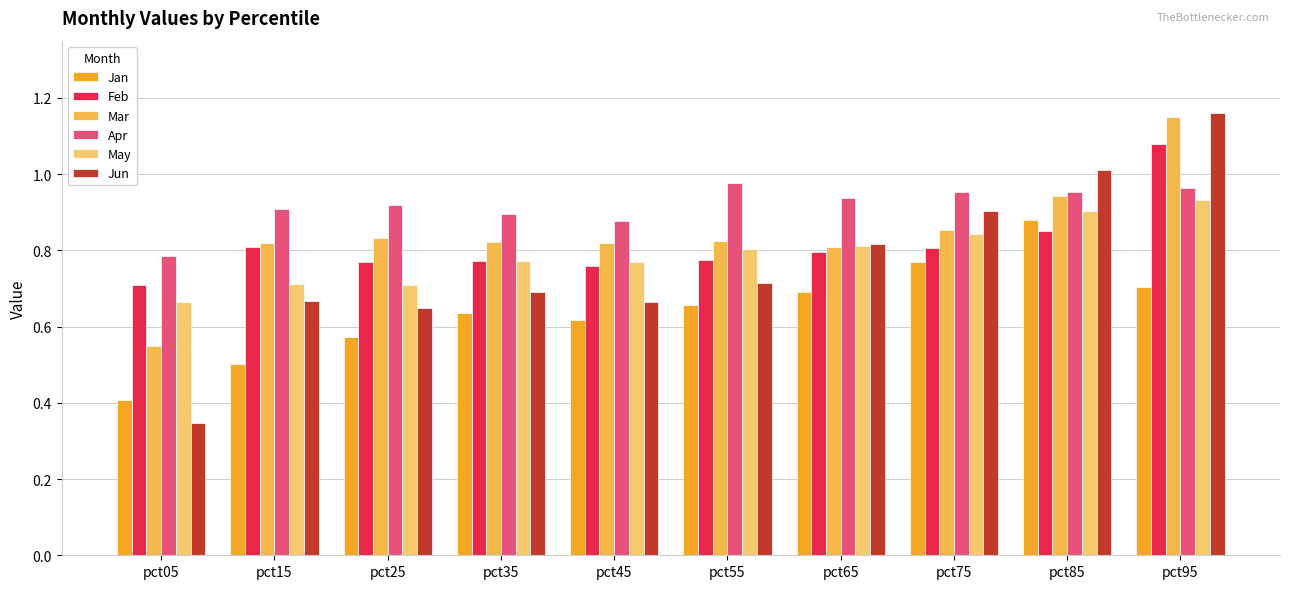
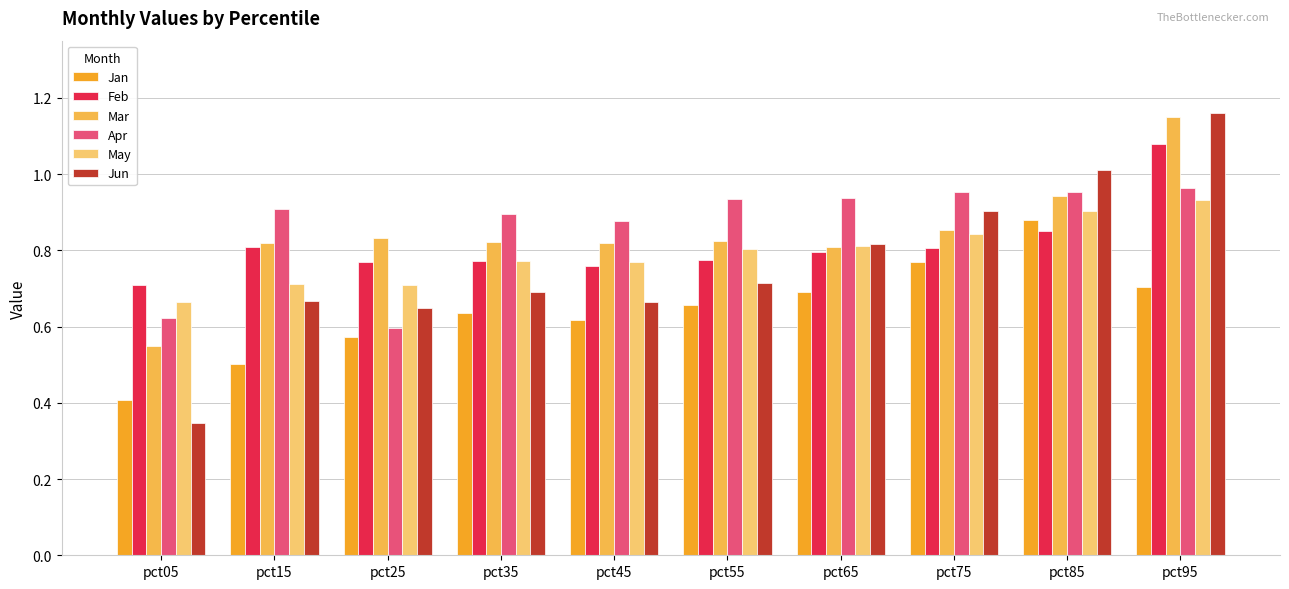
  {
    "Apr": {
-     "pct05": 0.79,
+     "pct05": 0.62,
      "pct15": 0.91,
-     "pct25": 0.92,
+     "pct25": 0.60,
      "pct35": 0.90,
      "pct45": 0.88,
-     "pct55": 0.98,
+     "pct55": 0.94,
      "pct65": 0.94,
      "pct75": 0.95,
      "pct85": 0.95,
      "pct95": 0.96
    }
  }
